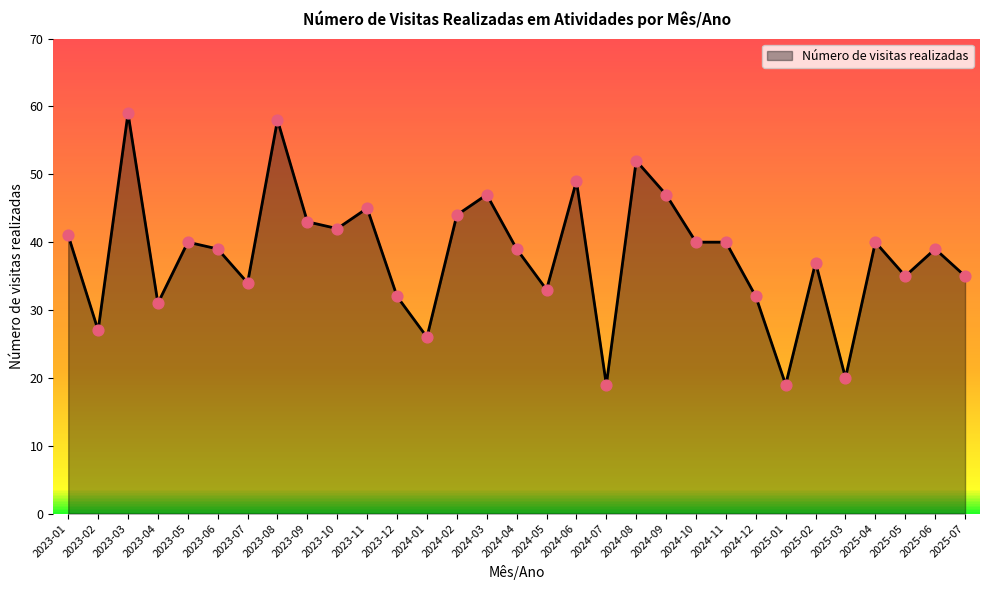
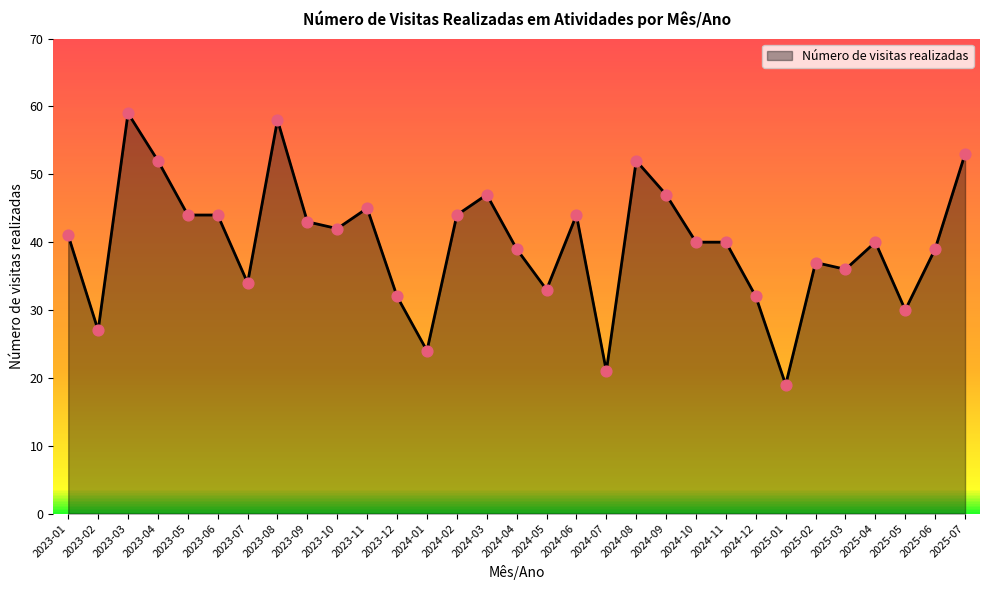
  {
    "2023-01": 41,
    "2023-02": 27,
    "2023-03": 59,
-   "2023-04": 31,
-   "2023-05": 40,
-   "2023-06": 39,
+   "2023-04": 52,
+   "2023-05": 44,
+   "2023-06": 44,
    "2023-07": 34,
    "2023-08": 58,
    "2023-09": 43,
    "2023-10": 42,
    "2023-11": 45,
    "2023-12": 32,
-   "2024-01": 26,
+   "2024-01": 24,
    "2024-02": 44,
    "2024-03": 47,
    "2024-04": 39,
    "2024-05": 33,
-   "2024-06": 49,
-   "2024-07": 19,
+   "2024-06": 44,
+   "2024-07": 21,
    "2024-08": 52,
    "2024-09": 47,
    "2024-10": 40,
    "2024-11": 40,
    "2024-12": 32,
    "2025-01": 19,
    "2025-02": 37,
-   "2025-03": 20,
+   "2025-03": 36,
    "2025-04": 40,
-   "2025-05": 35,
+   "2025-05": 30,
    "2025-06": 39,
-   "2025-07": 35
+   "2025-07": 53
  }
